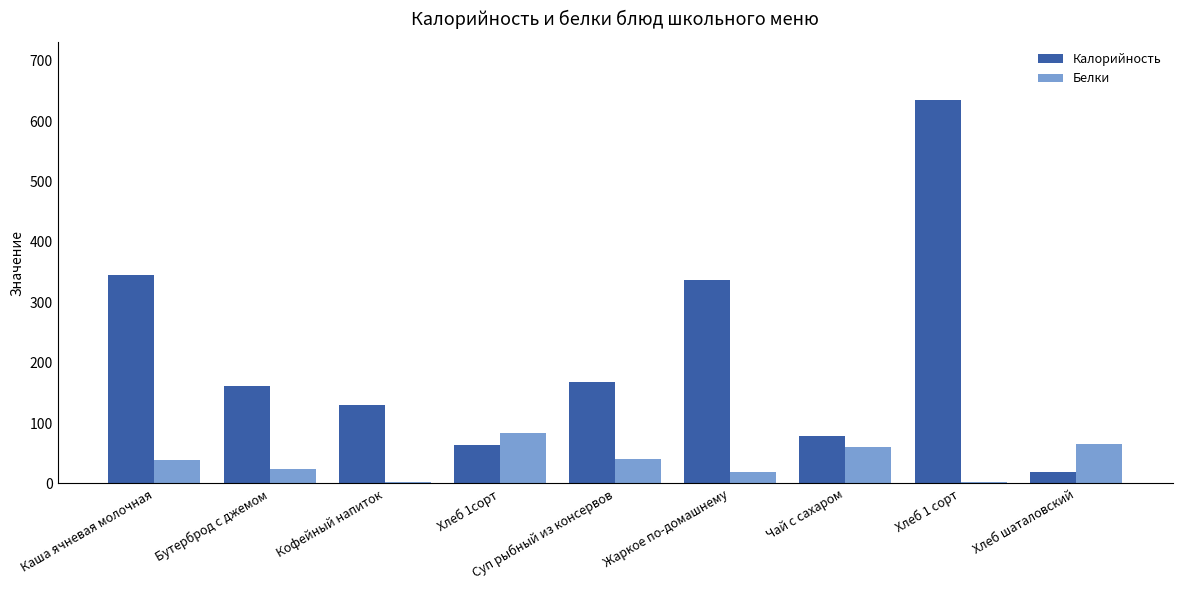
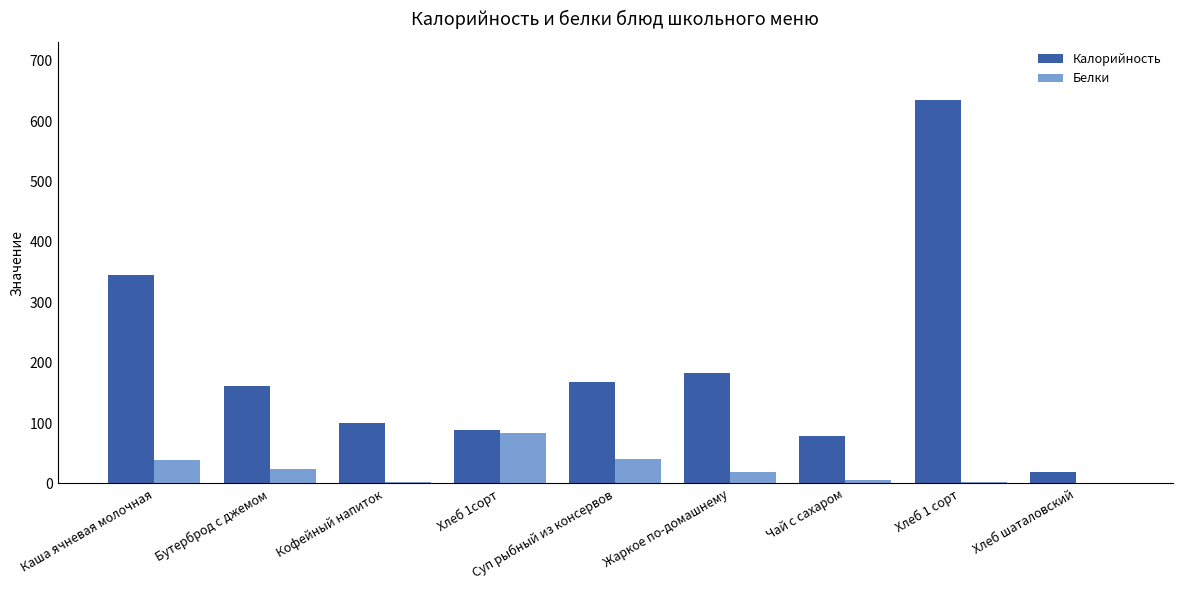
  {
    "Калорийность": {
      "Каша ячневая молочная": 350,
      "Бутерброд с джемом": 160,
-     "Кофейный напиток": 130,
-     "Хлеб 1сорт": 60,
+     "Кофейный напиток": 100,
+     "Хлеб 1сорт": 90,
      "Суп рыбный из консервов": 170,
-     "Жаркое по-домашнему": 340,
+     "Жаркое по-домашнему": 180,
      "Чай с сахаром": 80,
      "Хлеб 1 сорт": 640,
      "Хлеб шаталовский": 20
    },
    "Белки": {
      "Каша ячневая молочная": 40,
      "Бутерброд с джемом": 20,
      "Хлеб 1сорт": 80,
      "Суп рыбный из консервов": 40,
      "Жаркое по-домашнему": 20,
-     "Чай с сахаром": 60,
-     "Хлеб шаталовский": 60
+     "Чай с сахаром": 10,
+     "Хлеб шаталовский": 0
    }
  }
